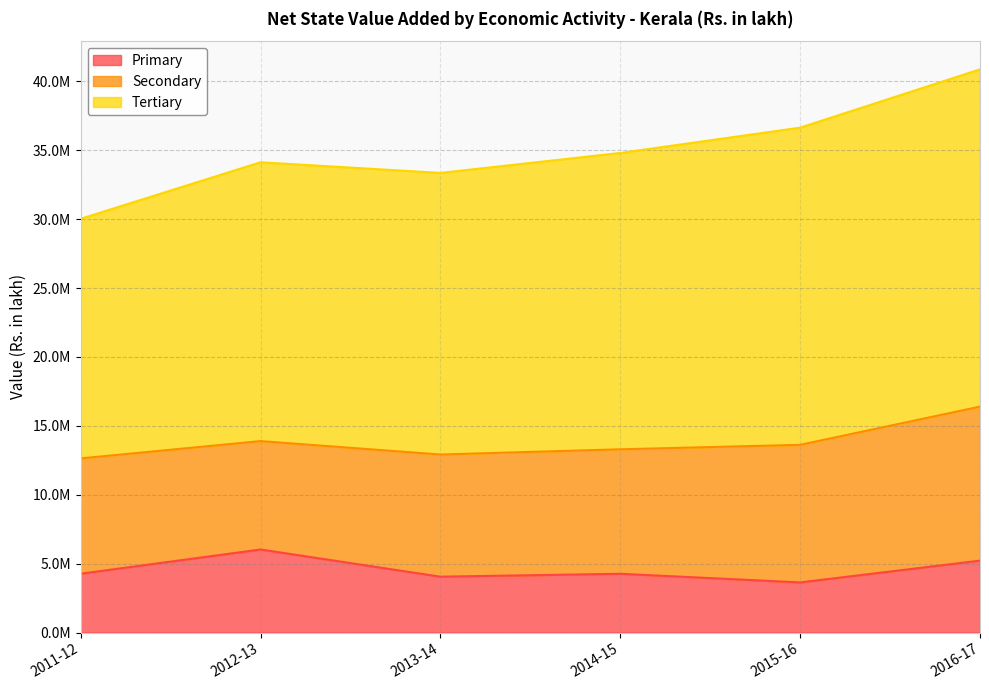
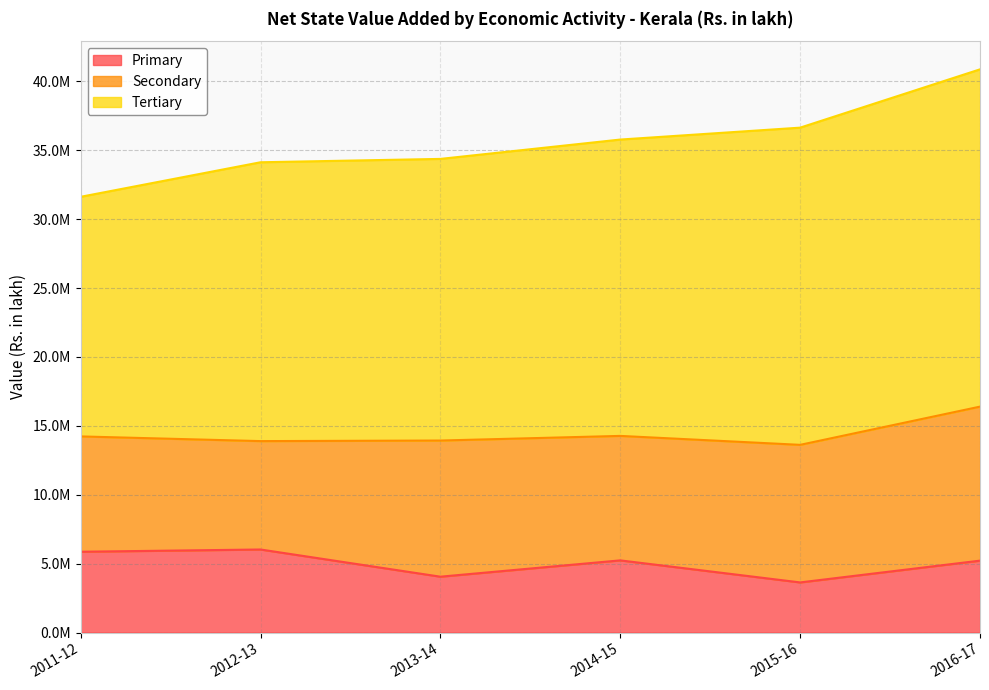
  {
    "Primary": {
-     "2011-12": 4300000,
+     "2011-12": 5900000,
      "2012-13": 6000000,
      "2013-14": 4100000,
-     "2014-15": 4300000,
+     "2014-15": 5200000,
      "2015-16": 3600000,
      "2016-17": 5200000
    },
    "Secondary": {
      "2011-12": 8400000,
      "2012-13": 7900000,
-     "2013-14": 8900000,
+     "2013-14": 9900000,
      "2014-15": 9000000,
      "2015-16": 10000000,
      "2016-17": 11200000
    },
    "Tertiary": {
      "2011-12": 17400000,
      "2012-13": 20200000,
      "2013-14": 20400000,
      "2014-15": 21500000,
      "2015-16": 23000000,
      "2016-17": 24500000
    }
  }
